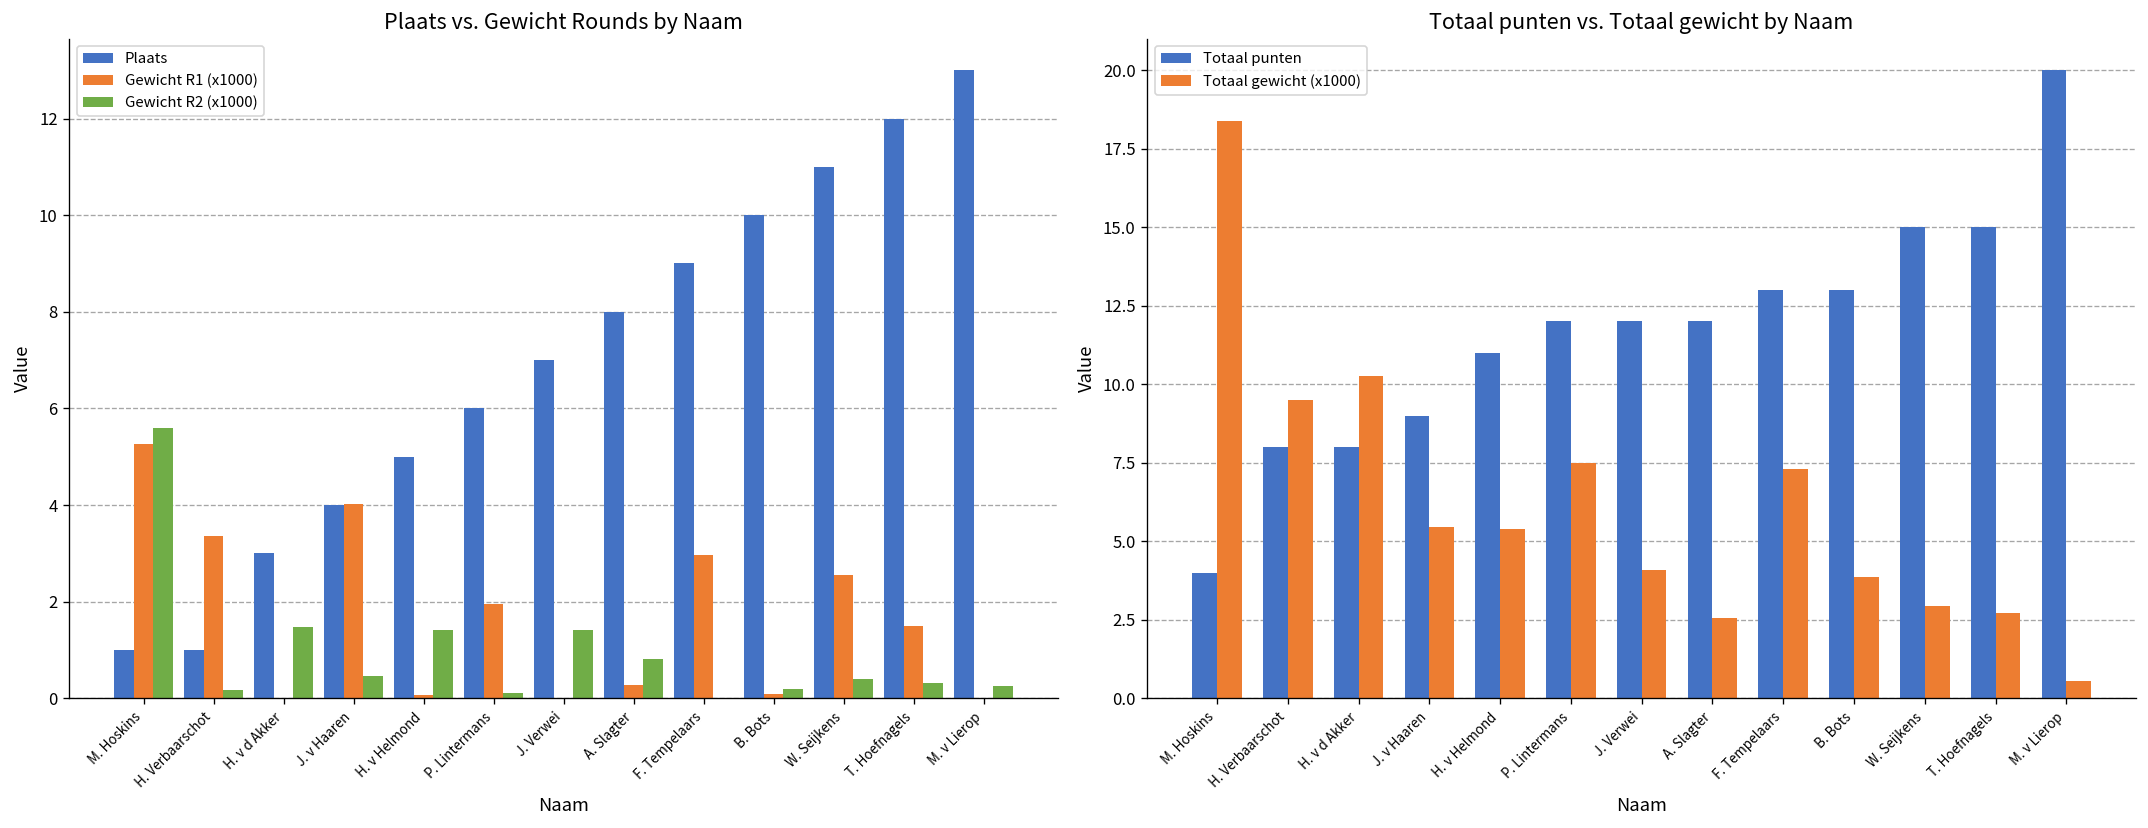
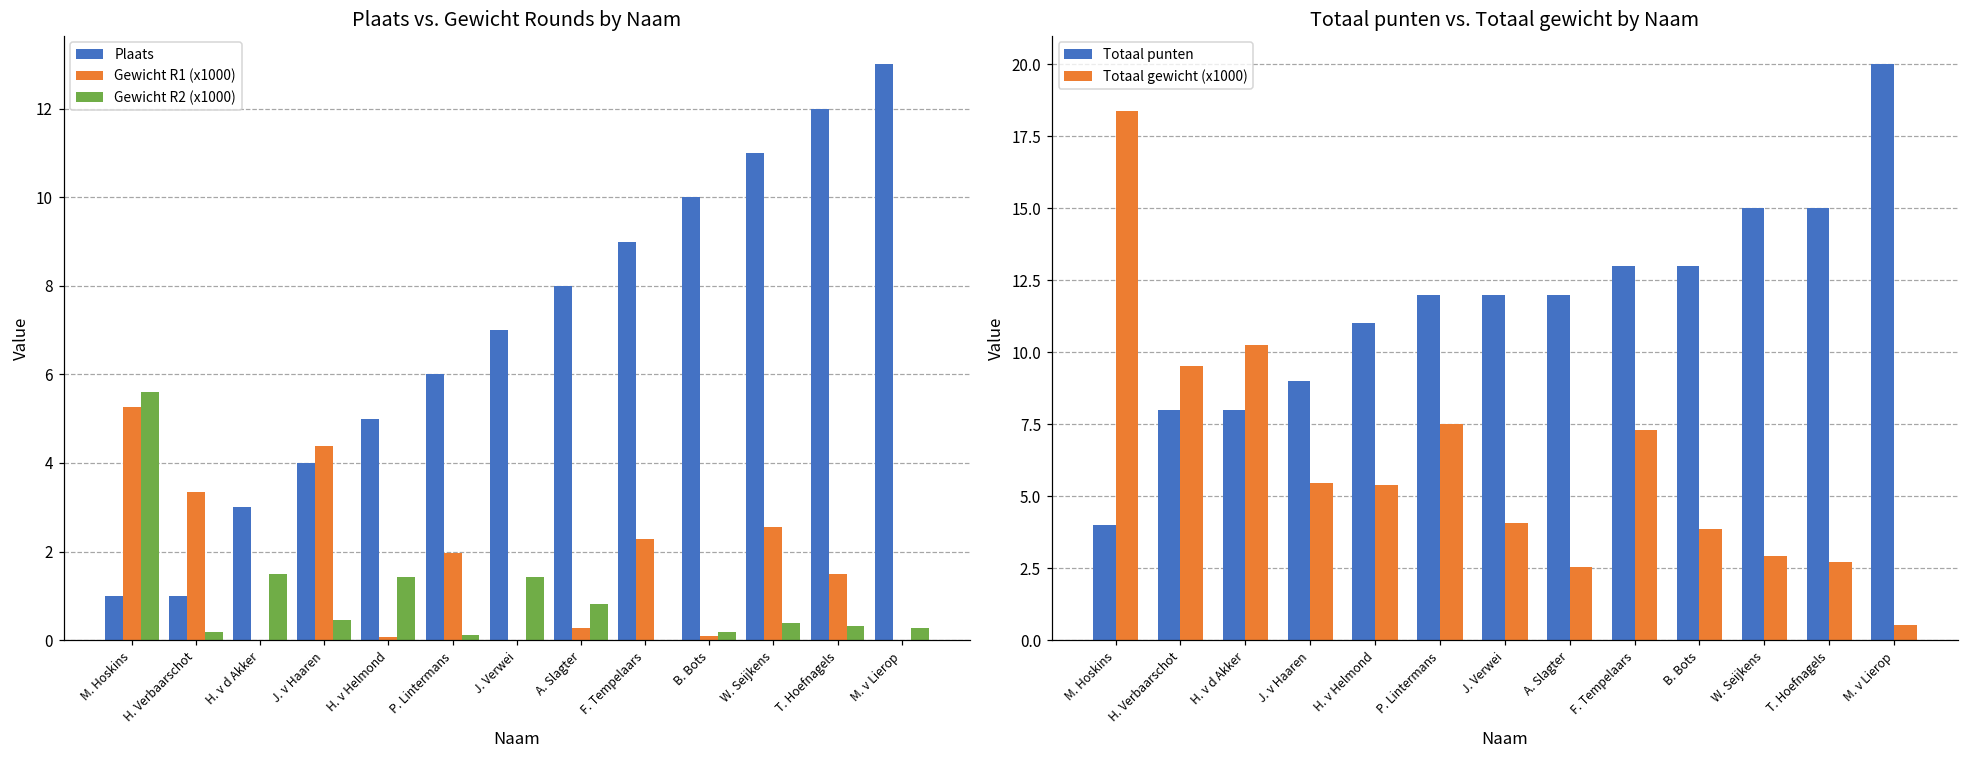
  {
    "Plaats vs. Gewicht Rounds by Naam": {
      "Plaats": {
        "M. Hoskins": 1.0,
        "H. Verbaarschot": 1.0,
        "H. v d Akker": 3.0,
        "J. v Haaren": 4.0,
        "H. v Helmond": 5.0,
        "P. Lintermans": 6.0,
        "J. Verwei": 7.0,
        "A. Slagter": 8.0,
        "F. Tempelaars": 9.0,
        "B. Bots": 10.0,
        "W. Seijkens": 11.0,
        "T. Hoefnagels": 12.0,
        "M. v Lierop": 13.0
      },
      "Gewicht R1 (x1000)": {
        "M. Hoskins": 5.3,
        "H. Verbaarschot": 3.4,
        "H. v d Akker": 0.0,
-       "J. v Haaren": 4.0,
+       "J. v Haaren": 4.4,
        "H. v Helmond": 0.1,
        "P. Lintermans": 2.0,
        "J. Verwei": 0.0,
        "A. Slagter": 0.3,
-       "F. Tempelaars": 3.0,
+       "F. Tempelaars": 2.3,
        "B. Bots": 0.1,
        "W. Seijkens": 2.5,
        "T. Hoefnagels": 1.5,
        "M. v Lierop": 0.0
      },
      "Gewicht R2 (x1000)": {
        "M. Hoskins": 5.6,
        "H. Verbaarschot": 0.2,
        "H. v d Akker": 1.5,
        "J. v Haaren": 0.5,
        "H. v Helmond": 1.4,
        "P. Lintermans": 0.1,
        "J. Verwei": 1.4,
        "A. Slagter": 0.8,
        "F. Tempelaars": 0.0,
        "B. Bots": 0.2,
        "W. Seijkens": 0.4,
        "T. Hoefnagels": 0.3,
        "M. v Lierop": 0.3
      }
    },
    "Totaal punten vs. Totaal gewicht by Naam": {
      "Totaal punten": {
        "M. Hoskins": 4.0,
        "H. Verbaarschot": 8.0,
        "H. v d Akker": 8.0,
        "J. v Haaren": 9.0,
        "H. v Helmond": 11.0,
        "P. Lintermans": 12.0,
        "J. Verwei": 12.0,
        "A. Slagter": 12.0,
        "F. Tempelaars": 13.0,
        "B. Bots": 13.0,
        "W. Seijkens": 15.0,
        "T. Hoefnagels": 15.0,
        "M. v Lierop": 20.0
      },
      "Totaal gewicht (x1000)": {
        "M. Hoskins": 18.4,
        "H. Verbaarschot": 9.5,
        "H. v d Akker": 10.3,
        "J. v Haaren": 5.5,
        "H. v Helmond": 5.4,
        "P. Lintermans": 7.5,
        "J. Verwei": 4.1,
        "A. Slagter": 2.5,
        "F. Tempelaars": 7.3,
        "B. Bots": 3.9,
        "W. Seijkens": 2.9,
        "T. Hoefnagels": 2.7,
        "M. v Lierop": 0.5
      }
    }
  }
